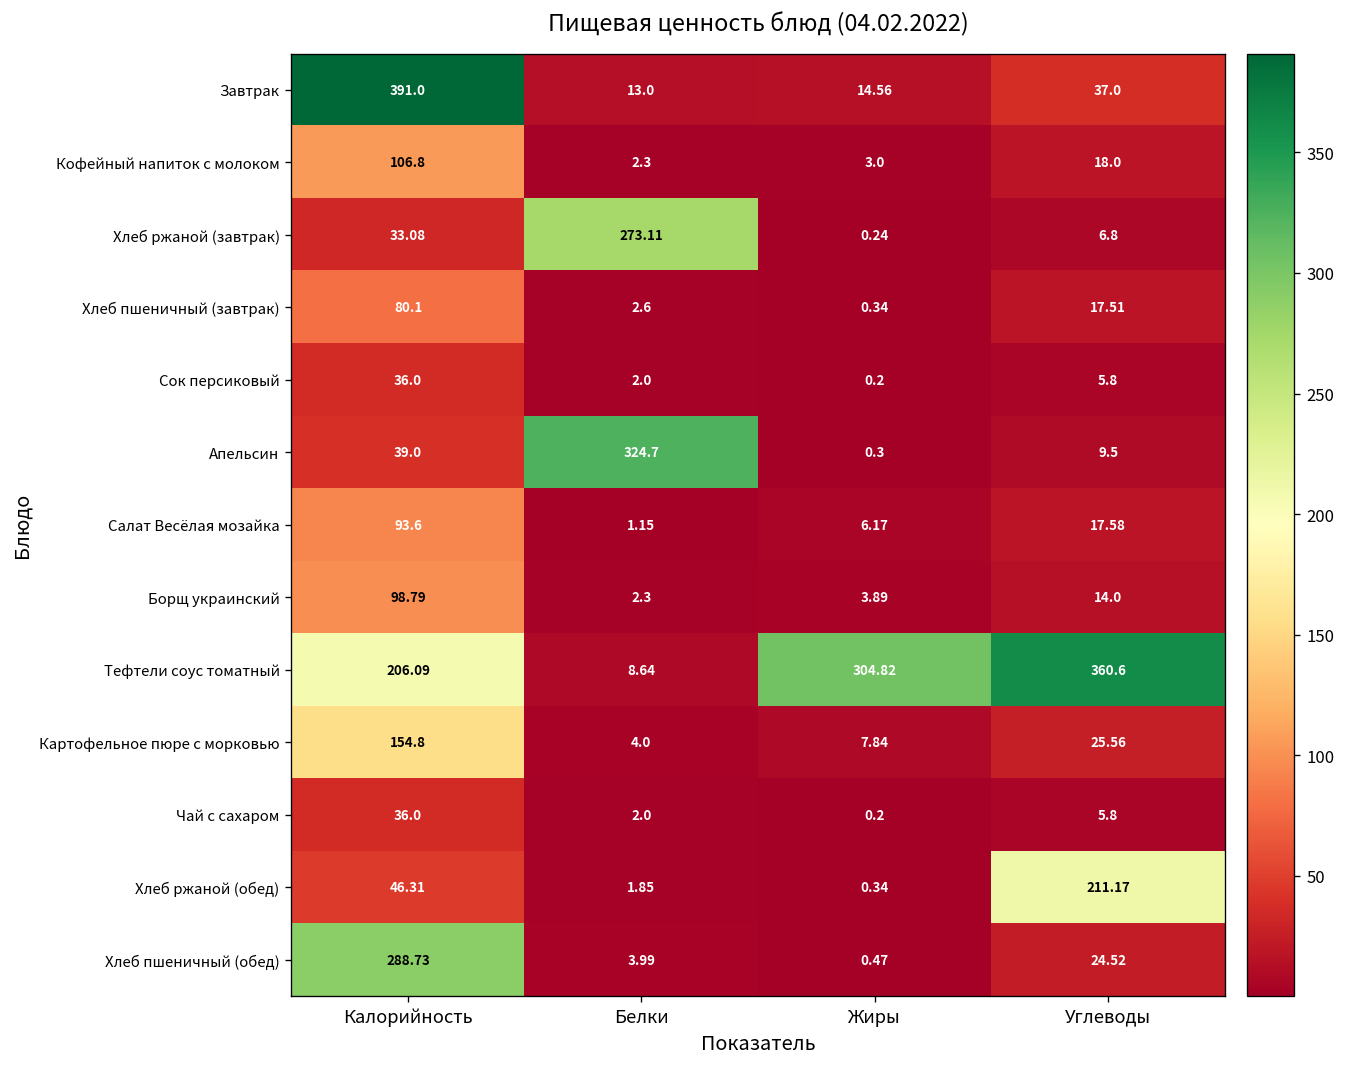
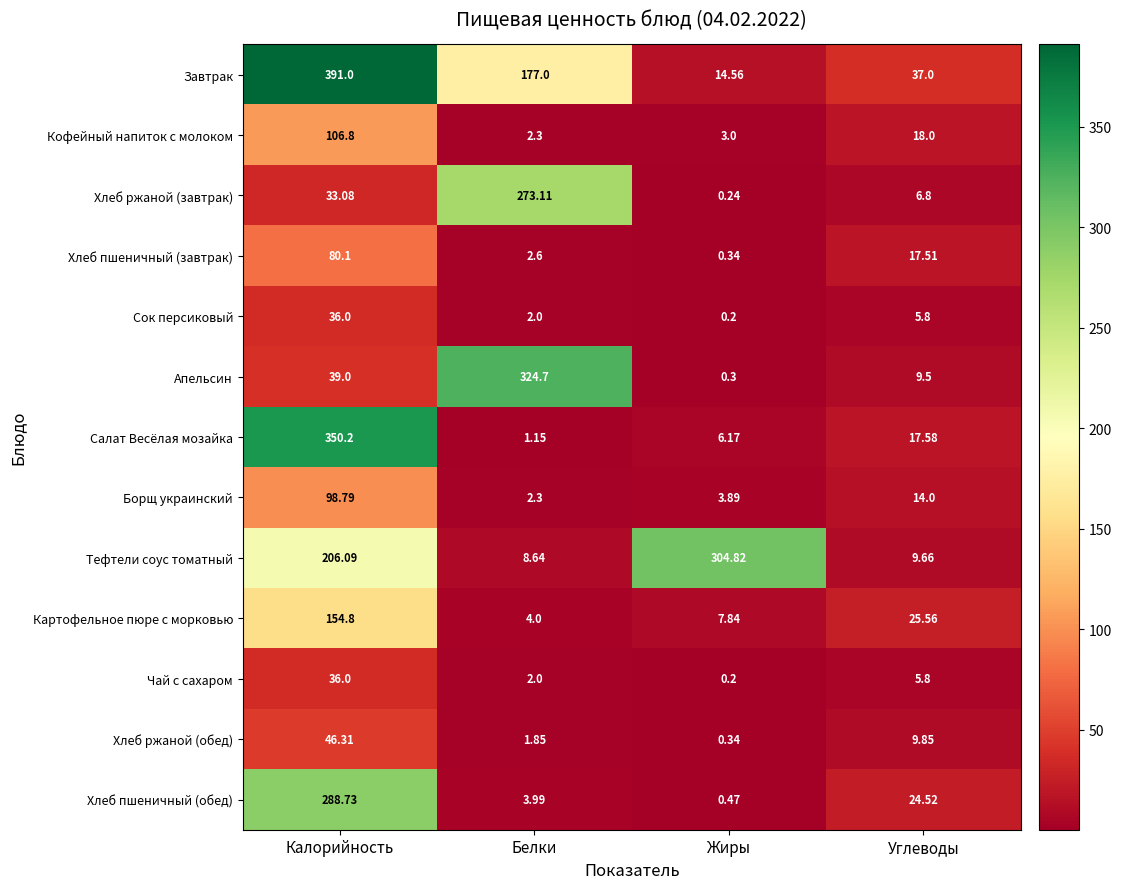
  {
    "Завтрак": {
      "Калорийность": 391.0,
-     "Белки": 13.0,
+     "Белки": 177.0,
      "Жиры": 14.56,
      "Углеводы": 37.0
    },
    "Кофейный напиток с молоком": {
      "Калорийность": 106.8,
      "Белки": 2.3,
      "Жиры": 3.0,
      "Углеводы": 18.0
    },
    "Хлеб ржаной (завтрак)": {
      "Калорийность": 33.08,
      "Белки": 273.11,
      "Жиры": 0.24,
      "Углеводы": 6.8
    },
    "Хлеб пшеничный (завтрак)": {
      "Калорийность": 80.1,
      "Белки": 2.6,
      "Жиры": 0.34,
      "Углеводы": 17.51
    },
    "Сок персиковый": {
      "Калорийность": 36.0,
      "Белки": 2.0,
      "Жиры": 0.2,
      "Углеводы": 5.8
    },
    "Апельсин": {
      "Калорийность": 39.0,
      "Белки": 324.7,
      "Жиры": 0.3,
      "Углеводы": 9.5
    },
    "Салат Весёлая мозайка": {
-     "Калорийность": 93.6,
+     "Калорийность": 350.2,
      "Белки": 1.15,
      "Жиры": 6.17,
      "Углеводы": 17.58
    },
    "Борщ украинский": {
      "Калорийность": 98.79,
      "Белки": 2.3,
      "Жиры": 3.89,
      "Углеводы": 14.0
    },
    "Тефтели соус томатный": {
      "Калорийность": 206.09,
      "Белки": 8.64,
      "Жиры": 304.82,
-     "Углеводы": 360.6
+     "Углеводы": 9.66
    },
    "Картофельное пюре с морковью": {
      "Калорийность": 154.8,
      "Белки": 4.0,
      "Жиры": 7.84,
      "Углеводы": 25.56
    },
    "Чай с сахаром": {
      "Калорийность": 36.0,
      "Белки": 2.0,
      "Жиры": 0.2,
      "Углеводы": 5.8
    },
    "Хлеб ржаной (обед)": {
      "Калорийность": 46.31,
      "Белки": 1.85,
      "Жиры": 0.34,
-     "Углеводы": 211.17
+     "Углеводы": 9.85
    },
    "Хлеб пшеничный (обед)": {
      "Калорийность": 288.73,
      "Белки": 3.99,
      "Жиры": 0.47,
      "Углеводы": 24.52
    }
  }
